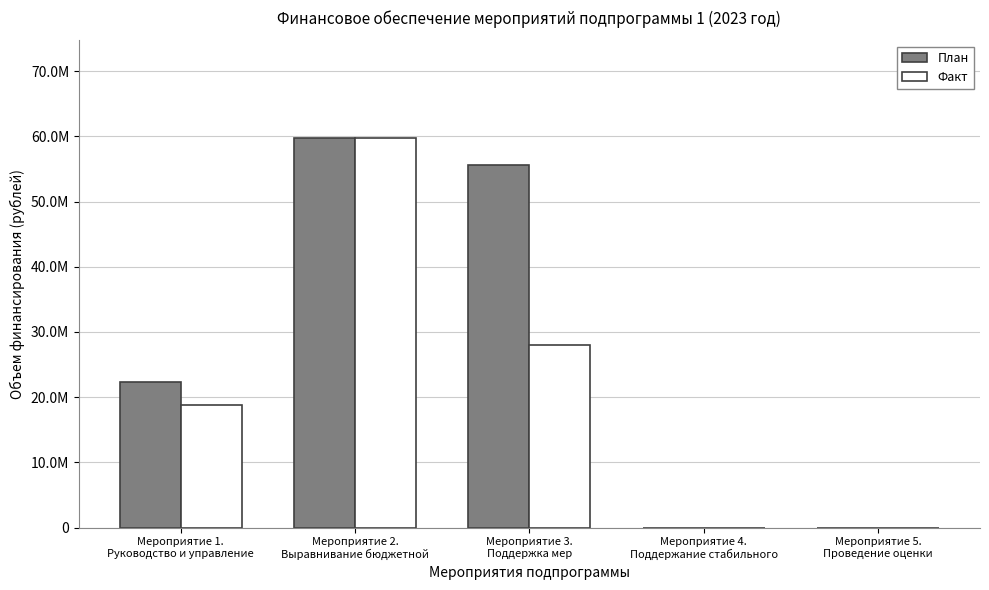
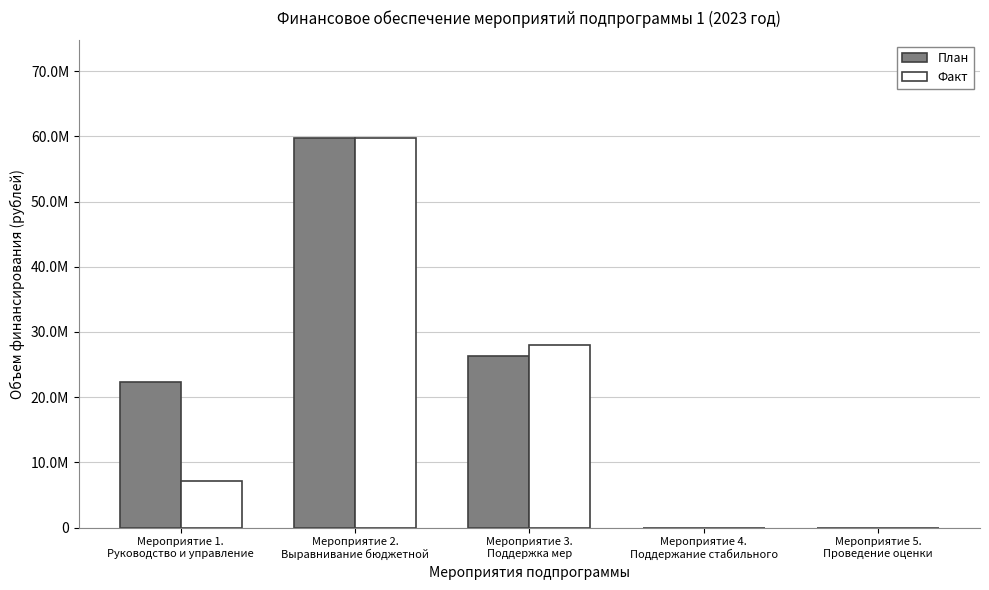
  {
    "План": {
      "Мероприятие 1. Руководство и управление": 22000000,
      "Мероприятие 2. Выравнивание бюджетной": 60000000,
-     "Мероприятие 3. Поддержка мер": 56000000,
+     "Мероприятие 3. Поддержка мер": 26000000,
      "Мероприятие 4. Поддержание стабильного": 0,
      "Мероприятие 5. Проведение оценки": 0
    },
    "Факт": {
-     "Мероприятие 1. Руководство и управление": 19000000,
+     "Мероприятие 1. Руководство и управление": 7000000,
      "Мероприятие 2. Выравнивание бюджетной": 60000000,
      "Мероприятие 3. Поддержка мер": 28000000,
      "Мероприятие 4. Поддержание стабильного": 0,
      "Мероприятие 5. Проведение оценки": 0
    }
  }
